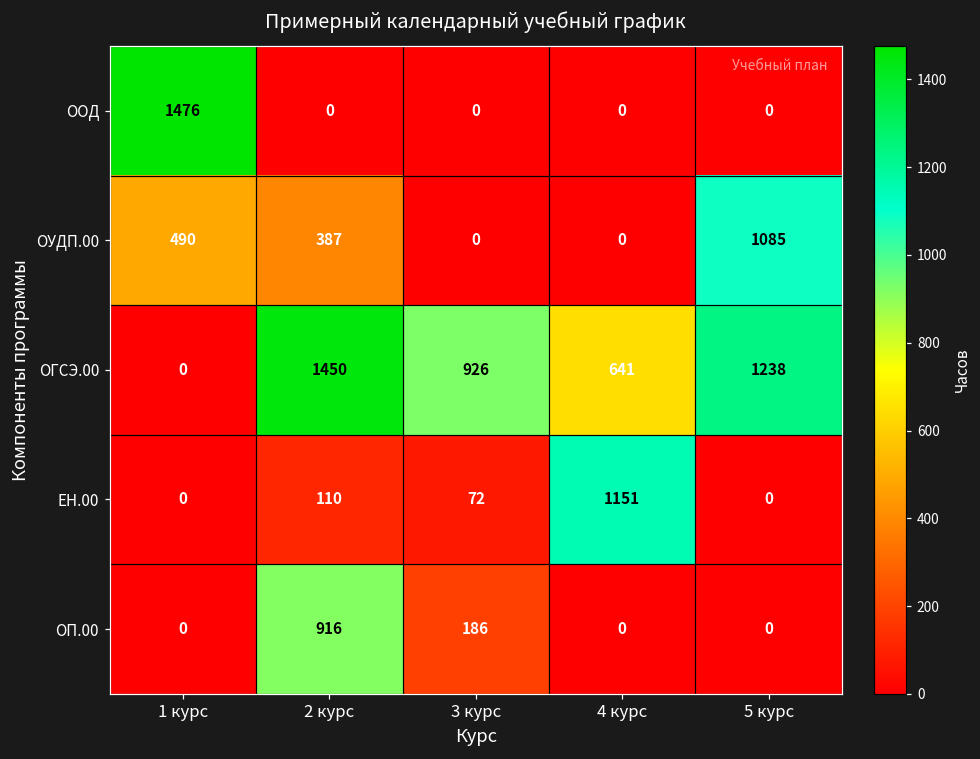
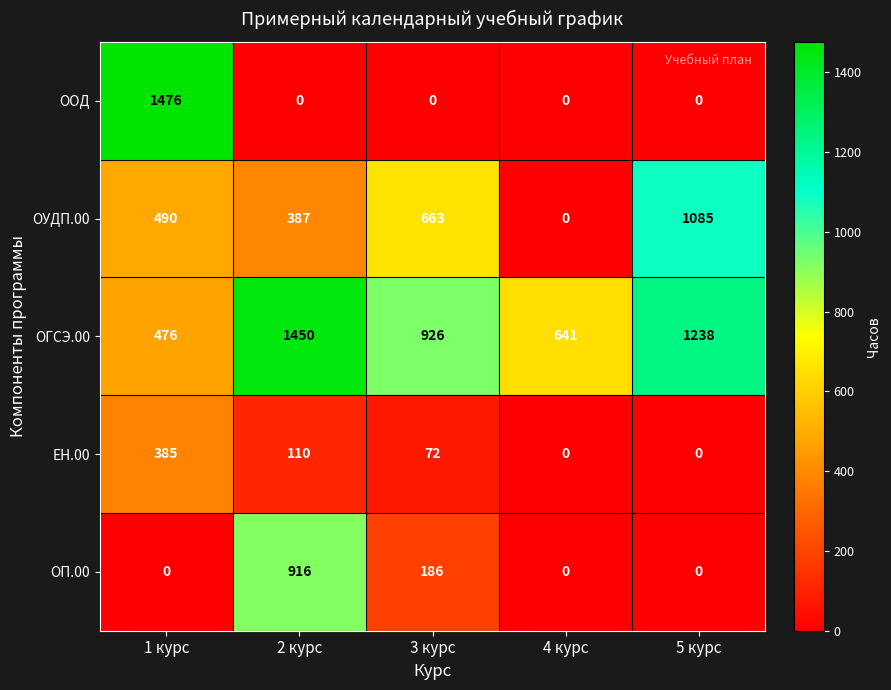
  {
    "ООД": {
      "1 курс": 1476,
      "2 курс": 0,
      "3 курс": 0,
      "4 курс": 0
    },
    "ОУДП.00": {
      "1 курс": 490,
      "2 курс": 387,
-     "3 курс": 0,
+     "3 курс": 663,
      "4 курс": 0,
      "5 курс": 1085
    },
    "ОГСЭ.00": {
-     "1 курс": 0,
+     "1 курс": 476,
      "2 курс": 1450,
      "3 курс": 926,
      "4 курс": 641,
      "5 курс": 1238
    },
    "ЕН.00": {
-     "1 курс": 0,
+     "1 курс": 385,
      "2 курс": 110,
      "3 курс": 72,
-     "4 курс": 1151,
+     "4 курс": 0,
      "5 курс": 0
    },
    "ОП.00": {
      "1 курс": 0,
      "2 курс": 916,
      "3 курс": 186,
      "4 курс": 0,
      "5 курс": 0
    }
  }
